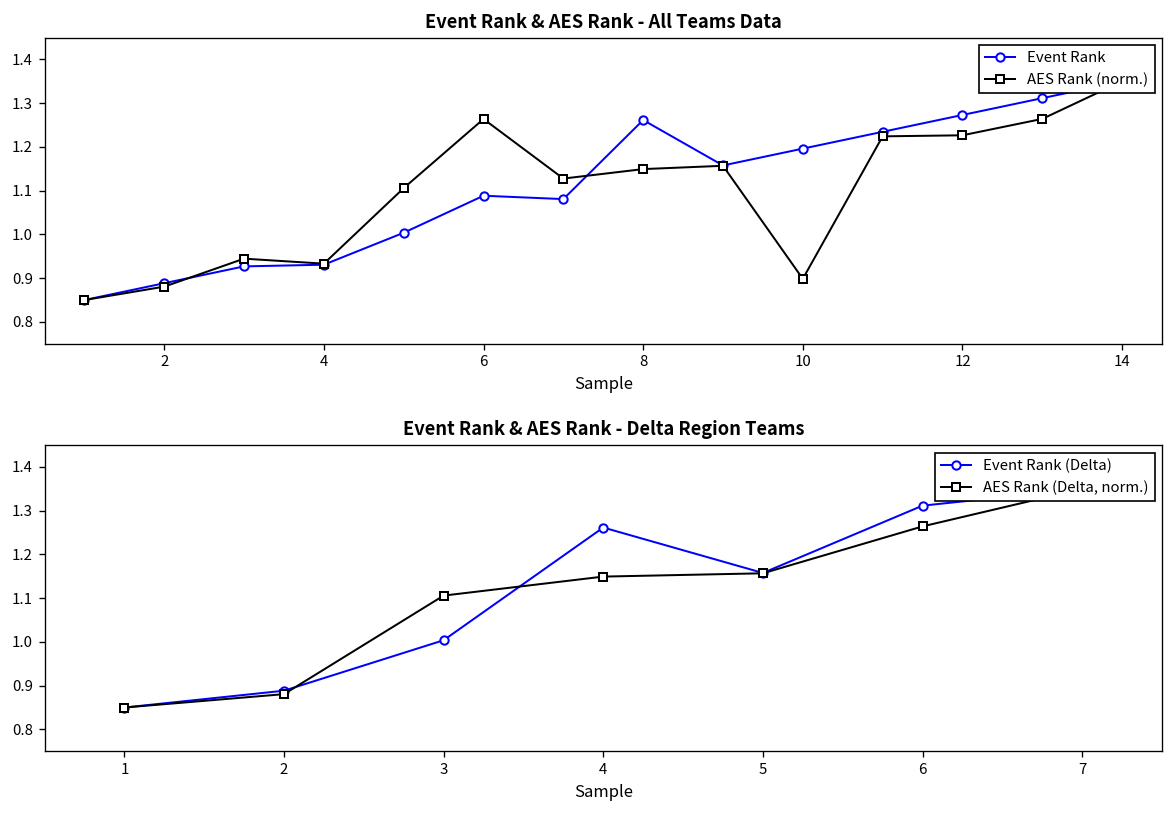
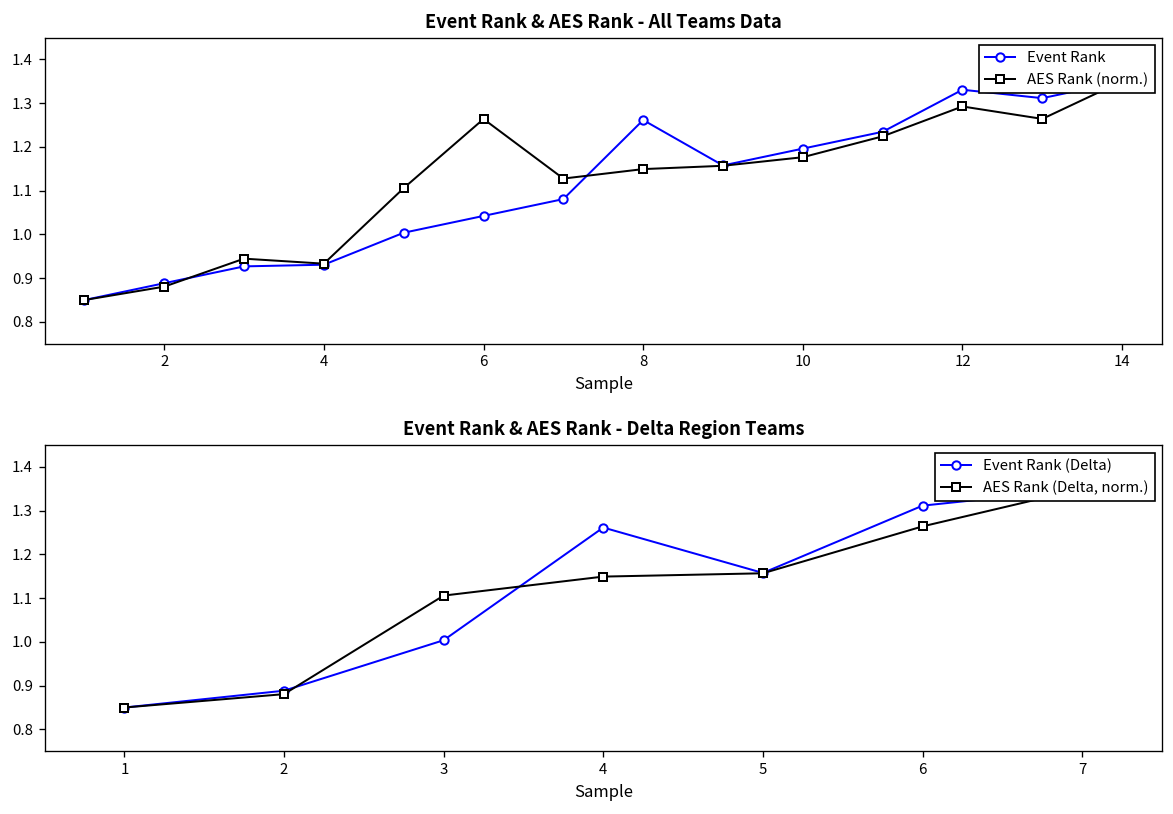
  {
    "Event Rank & AES Rank - All Teams Data": {
      "Event Rank": {
        "2": 0.89,
-       "6": 1.09,
+       "6": 1.04,
        "8": 1.26,
        "10": 1.20,
-       "12": 1.27
+       "12": 1.33
      },
      "AES Rank (norm.)": {
        "2": 0.88,
        "6": 1.26,
        "8": 1.15,
-       "10": 0.90,
-       "12": 1.23
+       "10": 1.18,
+       "12": 1.29
      }
    },
    "Event Rank & AES Rank - Delta Region Teams": {
      "Event Rank (Delta)": {
        "2": 0.89,
        "3": 1.00,
        "4": 1.26,
        "6": 1.31
      },
      "AES Rank (Delta, norm.)": {
        "2": 0.88,
        "3": 1.11,
        "4": 1.15,
        "6": 1.26
      }
    }
  }
